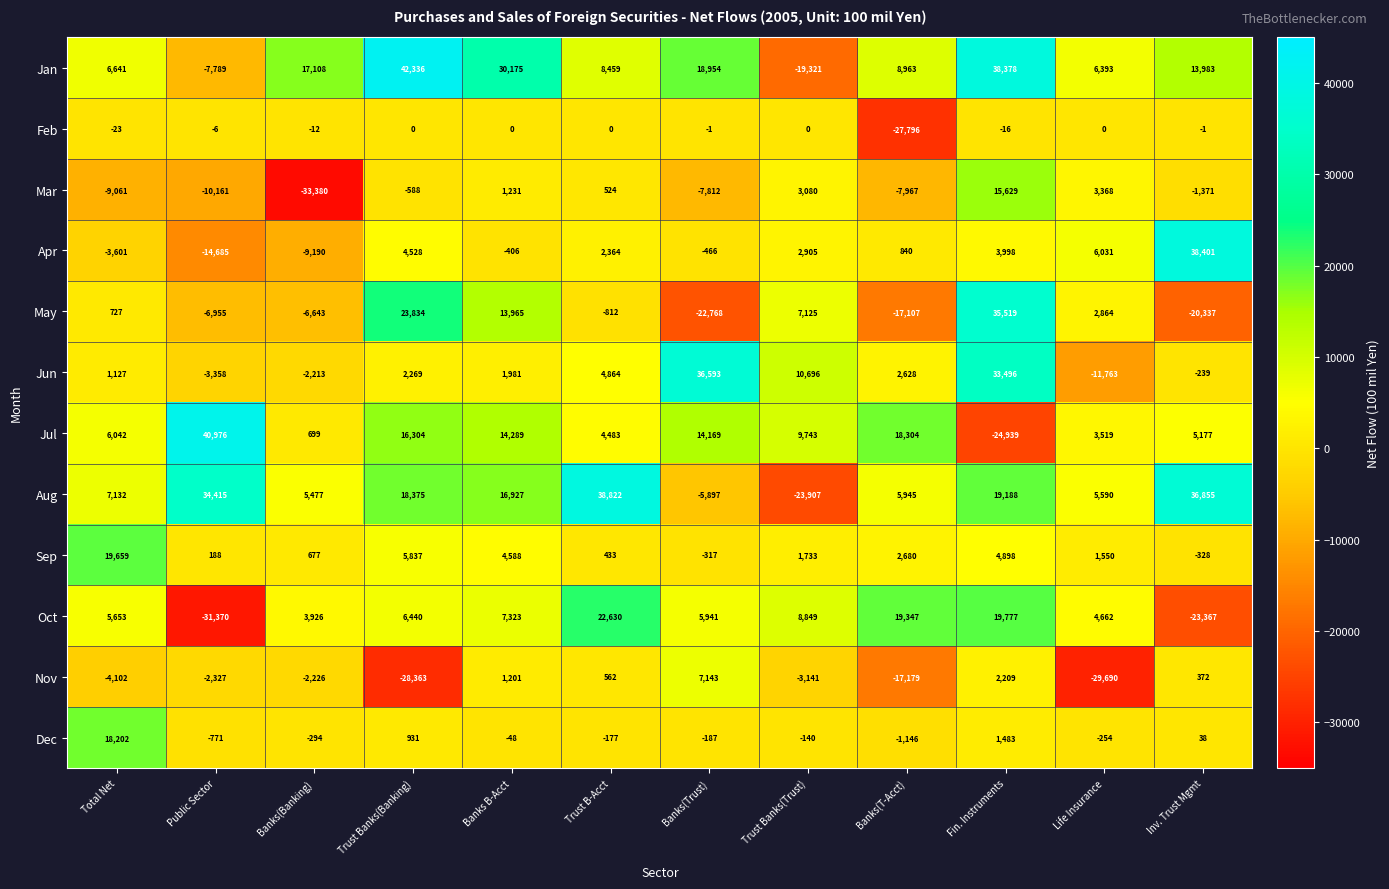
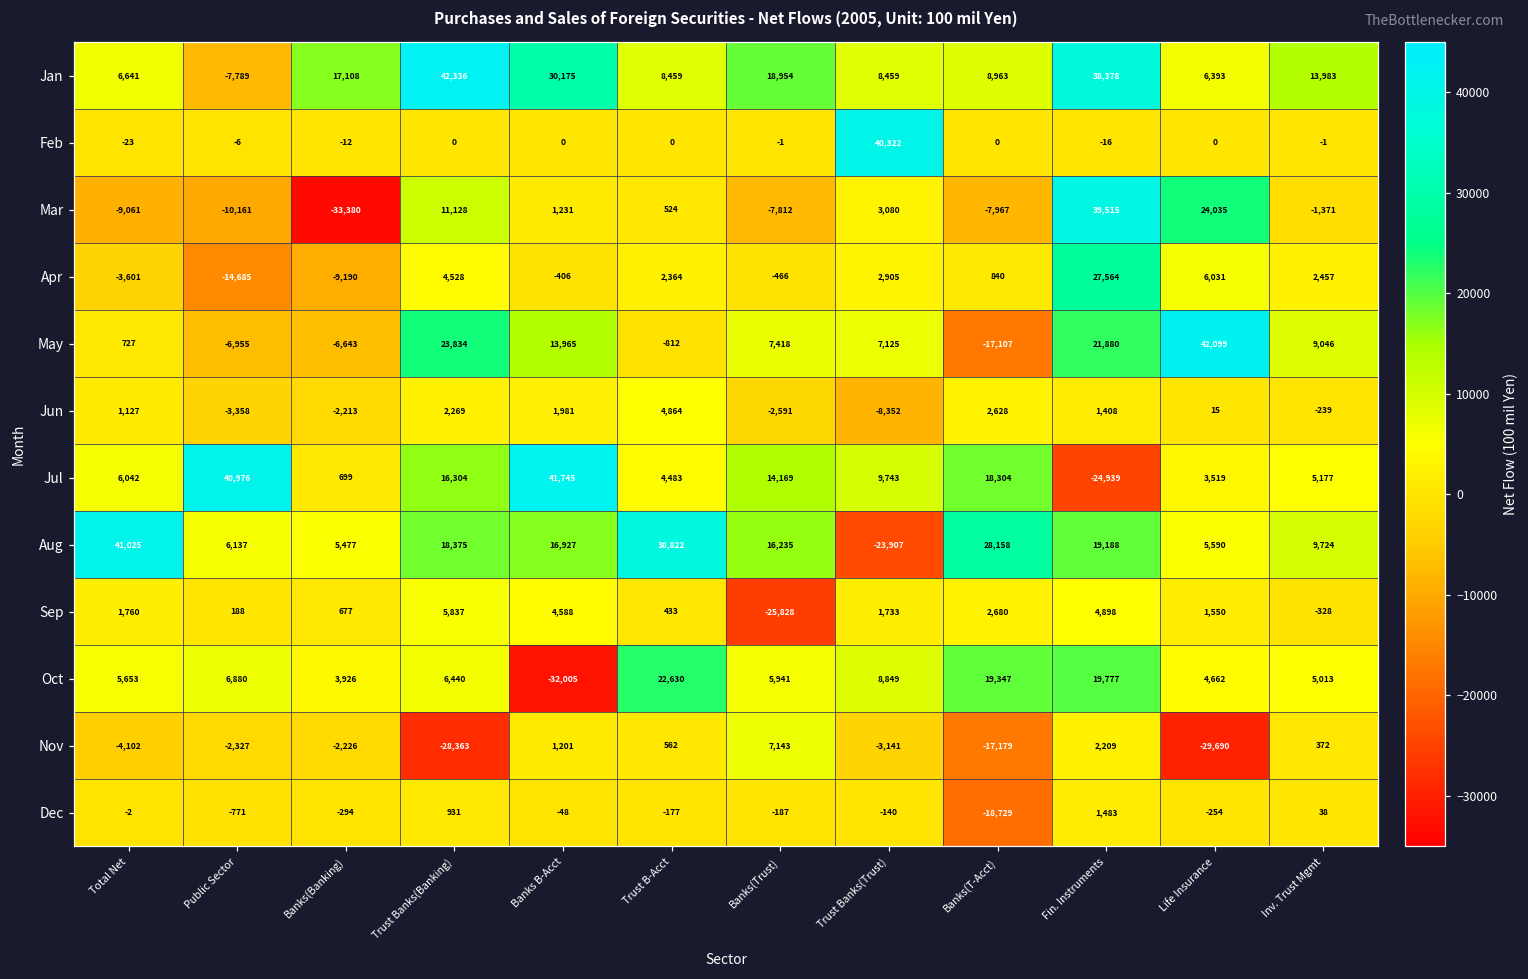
  {
    "Jan": {
      "Total Net": "6,641",
      "Public Sector": "-7,789",
      "Banks(Banking)": "17,108",
      "Trust Banks(Banking)": "42,336",
      "Banks B-Acct": "30,175",
      "Trust B-Acct": "8,459",
      "Banks(Trust)": "18,954",
-     "Trust Banks(Trust)": "-19,321",
+     "Trust Banks(Trust)": "8,459",
      "Banks(T-Acct)": "8,963",
      "Fin. Instruments": "38,378",
      "Life Insurance": "6,393",
      "Inv. Trust Mgmt": "13,983"
    },
    "Feb": {
      "Total Net": "-23",
      "Public Sector": "-6",
      "Banks(Banking)": "-12",
      "Trust Banks(Banking)": "0",
      "Banks B-Acct": "0",
      "Trust B-Acct": "0",
      "Banks(Trust)": "-1",
-     "Trust Banks(Trust)": "0",
-     "Banks(T-Acct)": "-27,796",
+     "Trust Banks(Trust)": "40,322",
+     "Banks(T-Acct)": "0",
      "Fin. Instruments": "-16",
      "Life Insurance": "0",
      "Inv. Trust Mgmt": "-1"
    },
    "Mar": {
      "Total Net": "-9,061",
      "Public Sector": "-10,161",
      "Banks(Banking)": "-33,380",
-     "Trust Banks(Banking)": "-588",
+     "Trust Banks(Banking)": "11,128",
      "Banks B-Acct": "1,231",
      "Trust B-Acct": "524",
      "Banks(Trust)": "-7,812",
      "Trust Banks(Trust)": "3,080",
      "Banks(T-Acct)": "-7,967",
-     "Fin. Instruments": "15,629",
-     "Life Insurance": "3,368",
+     "Fin. Instruments": "39,515",
+     "Life Insurance": "24,035",
      "Inv. Trust Mgmt": "-1,371"
    },
    "Apr": {
      "Total Net": "-3,601",
      "Public Sector": "-14,685",
      "Banks(Banking)": "-9,190",
      "Trust Banks(Banking)": "4,528",
      "Banks B-Acct": "-406",
      "Trust B-Acct": "2,364",
      "Banks(Trust)": "-466",
      "Trust Banks(Trust)": "2,905",
      "Banks(T-Acct)": "840",
-     "Fin. Instruments": "3,998",
+     "Fin. Instruments": "27,564",
      "Life Insurance": "6,031",
-     "Inv. Trust Mgmt": "38,401"
+     "Inv. Trust Mgmt": "2,457"
    },
    "May": {
      "Total Net": "727",
      "Public Sector": "-6,955",
      "Banks(Banking)": "-6,643",
      "Trust Banks(Banking)": "23,834",
      "Banks B-Acct": "13,965",
      "Trust B-Acct": "-812",
-     "Banks(Trust)": "-22,768",
+     "Banks(Trust)": "7,418",
      "Trust Banks(Trust)": "7,125",
      "Banks(T-Acct)": "-17,107",
-     "Fin. Instruments": "35,519",
-     "Life Insurance": "2,864",
-     "Inv. Trust Mgmt": "-20,337"
+     "Fin. Instruments": "21,880",
+     "Life Insurance": "42,099",
+     "Inv. Trust Mgmt": "9,046"
    },
    "Jun": {
      "Total Net": "1,127",
      "Public Sector": "-3,358",
      "Banks(Banking)": "-2,213",
      "Trust Banks(Banking)": "2,269",
      "Banks B-Acct": "1,981",
      "Trust B-Acct": "4,864",
-     "Banks(Trust)": "36,593",
-     "Trust Banks(Trust)": "10,696",
+     "Banks(Trust)": "-2,591",
+     "Trust Banks(Trust)": "-8,352",
      "Banks(T-Acct)": "2,628",
-     "Fin. Instruments": "33,496",
-     "Life Insurance": "-11,763",
+     "Fin. Instruments": "1,408",
+     "Life Insurance": "15",
      "Inv. Trust Mgmt": "-239"
    },
    "Jul": {
      "Total Net": "6,042",
      "Public Sector": "40,976",
      "Banks(Banking)": "699",
      "Trust Banks(Banking)": "16,304",
-     "Banks B-Acct": "14,289",
+     "Banks B-Acct": "41,745",
      "Trust B-Acct": "4,483",
      "Banks(Trust)": "14,169",
      "Trust Banks(Trust)": "9,743",
      "Banks(T-Acct)": "18,304",
      "Fin. Instruments": "-24,939",
      "Life Insurance": "3,519",
      "Inv. Trust Mgmt": "5,177"
    },
    "Aug": {
-     "Total Net": "7,132",
-     "Public Sector": "34,415",
+     "Total Net": "41,025",
+     "Public Sector": "6,137",
      "Banks(Banking)": "5,477",
      "Trust Banks(Banking)": "18,375",
      "Banks B-Acct": "16,927",
      "Trust B-Acct": "38,822",
-     "Banks(Trust)": "-5,897",
+     "Banks(Trust)": "16,235",
      "Trust Banks(Trust)": "-23,907",
-     "Banks(T-Acct)": "5,945",
+     "Banks(T-Acct)": "28,158",
      "Fin. Instruments": "19,188",
      "Life Insurance": "5,590",
-     "Inv. Trust Mgmt": "36,855"
+     "Inv. Trust Mgmt": "9,724"
    },
    "Sep": {
-     "Total Net": "19,659",
+     "Total Net": "1,760",
      "Public Sector": "188",
      "Banks(Banking)": "677",
      "Trust Banks(Banking)": "5,837",
      "Banks B-Acct": "4,588",
      "Trust B-Acct": "433",
-     "Banks(Trust)": "-317",
+     "Banks(Trust)": "-25,828",
      "Trust Banks(Trust)": "1,733",
      "Banks(T-Acct)": "2,680",
      "Fin. Instruments": "4,898",
      "Life Insurance": "1,550",
      "Inv. Trust Mgmt": "-328"
    },
    "Oct": {
      "Total Net": "5,653",
-     "Public Sector": "-31,370",
+     "Public Sector": "6,880",
      "Banks(Banking)": "3,926",
      "Trust Banks(Banking)": "6,440",
-     "Banks B-Acct": "7,323",
+     "Banks B-Acct": "-32,005",
      "Trust B-Acct": "22,630",
      "Banks(Trust)": "5,941",
      "Trust Banks(Trust)": "8,849",
      "Banks(T-Acct)": "19,347",
      "Fin. Instruments": "19,777",
      "Life Insurance": "4,662",
-     "Inv. Trust Mgmt": "-23,367"
+     "Inv. Trust Mgmt": "5,013"
    },
    "Nov": {
      "Total Net": "-4,102",
      "Public Sector": "-2,327",
      "Banks(Banking)": "-2,226",
      "Trust Banks(Banking)": "-28,363",
      "Banks B-Acct": "1,201",
      "Trust B-Acct": "562",
      "Banks(Trust)": "7,143",
      "Trust Banks(Trust)": "-3,141",
      "Banks(T-Acct)": "-17,179",
      "Fin. Instruments": "2,209",
      "Life Insurance": "-29,690",
      "Inv. Trust Mgmt": "372"
    },
    "Dec": {
-     "Total Net": "18,202",
+     "Total Net": "-2",
      "Public Sector": "-771",
      "Banks(Banking)": "-294",
      "Trust Banks(Banking)": "931",
      "Banks B-Acct": "-48",
      "Trust B-Acct": "-177",
      "Banks(Trust)": "-187",
      "Trust Banks(Trust)": "-140",
-     "Banks(T-Acct)": "-1,146",
+     "Banks(T-Acct)": "-18,729",
      "Fin. Instruments": "1,483",
      "Life Insurance": "-254",
      "Inv. Trust Mgmt": "38"
    }
  }
